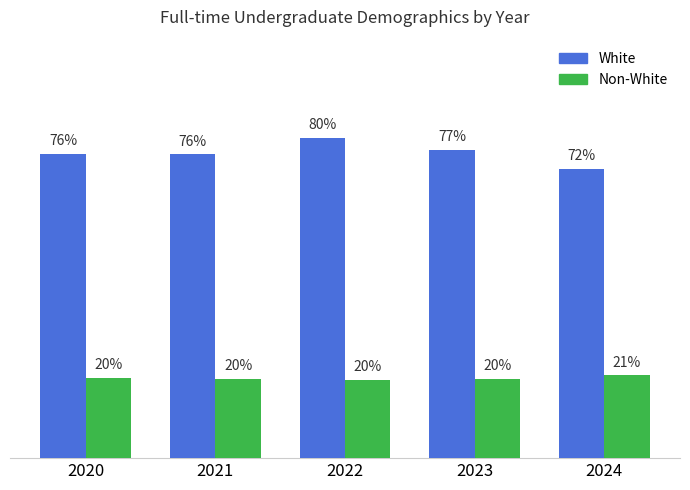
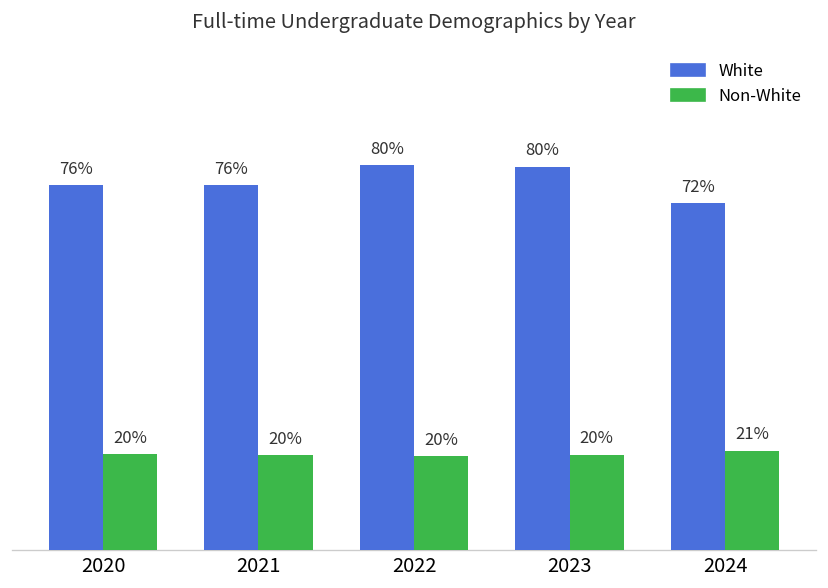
  {
    "White": {
      "2020": "76%",
      "2021": "76%",
      "2022": "80%",
-     "2023": "77%",
+     "2023": "80%",
      "2024": "72%"
    },
    "Non-White": {
      "2020": "20%",
      "2021": "20%",
      "2022": "20%",
      "2023": "20%",
      "2024": "21%"
    }
  }
